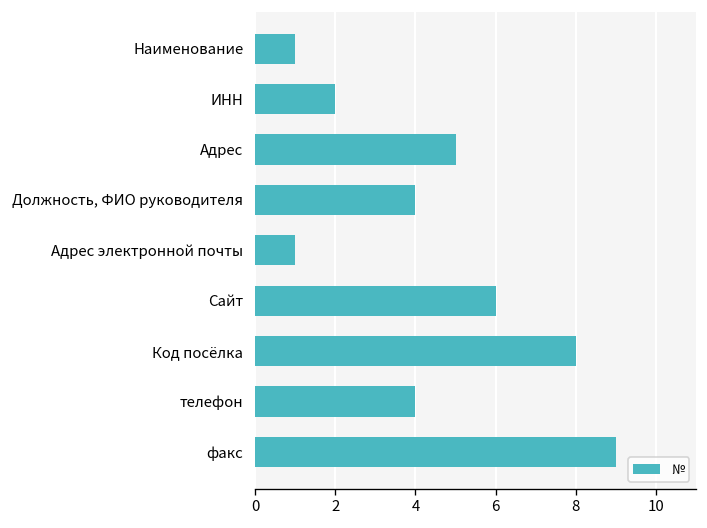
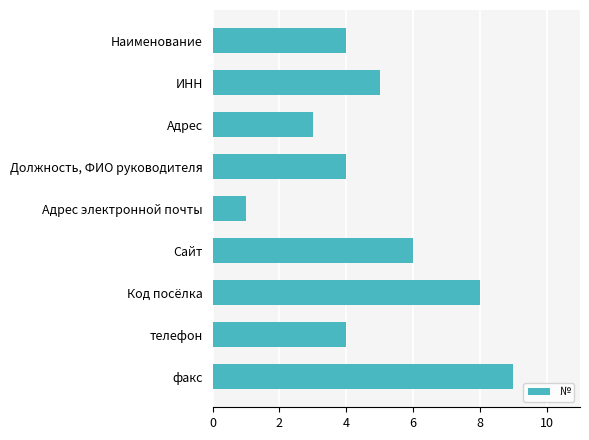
  {
-   "Наименование": 1,
-   "ИНН": 2,
-   "Адрес": 5,
+   "Наименование": 4,
+   "ИНН": 5,
+   "Адрес": 3,
    "Должность, ФИО руководителя": 4,
    "Адрес электронной почты": 1,
    "Сайт": 6,
    "Код посёлка": 8,
    "телефон": 4,
    "факс": 9
  }
